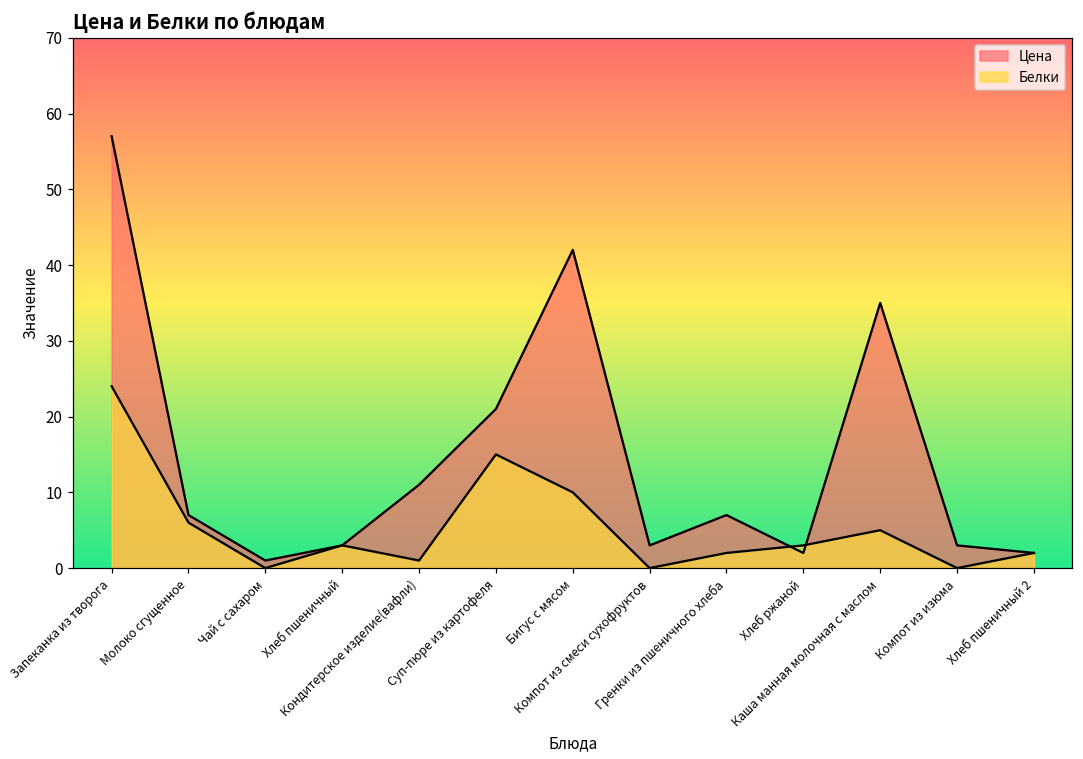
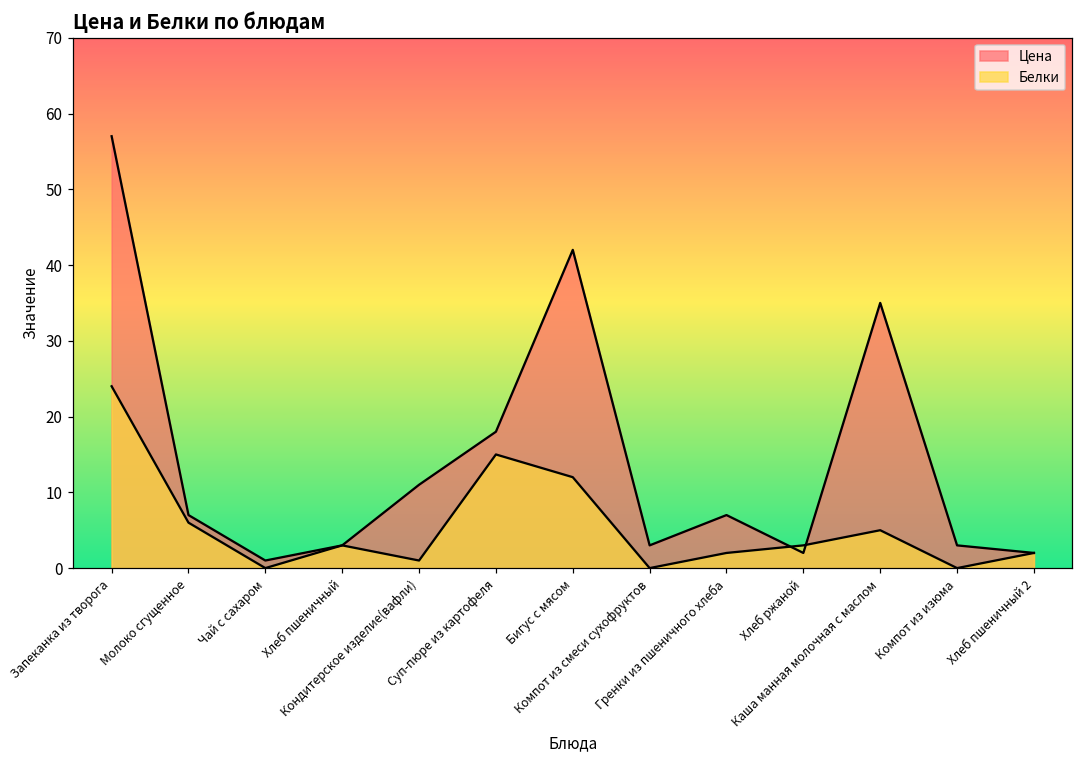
  {
    "Цена": {
      "Запеканка из творога": 57,
      "Молоко сгущенное": 7,
      "Чай с сахаром": 1,
      "Кондитерское изделие(вафли)": 11,
-     "Суп-пюре из картофеля": 21,
+     "Суп-пюре из картофеля": 18,
      "Бигус с мясом": 42,
      "Компот из смеси сухофруктов": 3,
      "Гренки из пшеничного хлеба": 7,
      "Хлеб ржаной": 2,
      "Каша манная молочная с маслом": 35,
      "Компот из изюма": 3
    },
    "Белки": {
      "Запеканка из творога": 24,
      "Молоко сгущенное": 6,
      "Чай с сахаром": 0,
      "Кондитерское изделие(вафли)": 1,
      "Суп-пюре из картофеля": 15,
-     "Бигус с мясом": 10,
+     "Бигус с мясом": 12,
      "Компот из смеси сухофруктов": 0,
      "Гренки из пшеничного хлеба": 2,
      "Хлеб ржаной": 3,
      "Каша манная молочная с маслом": 5,
      "Компот из изюма": 0
    }
  }
